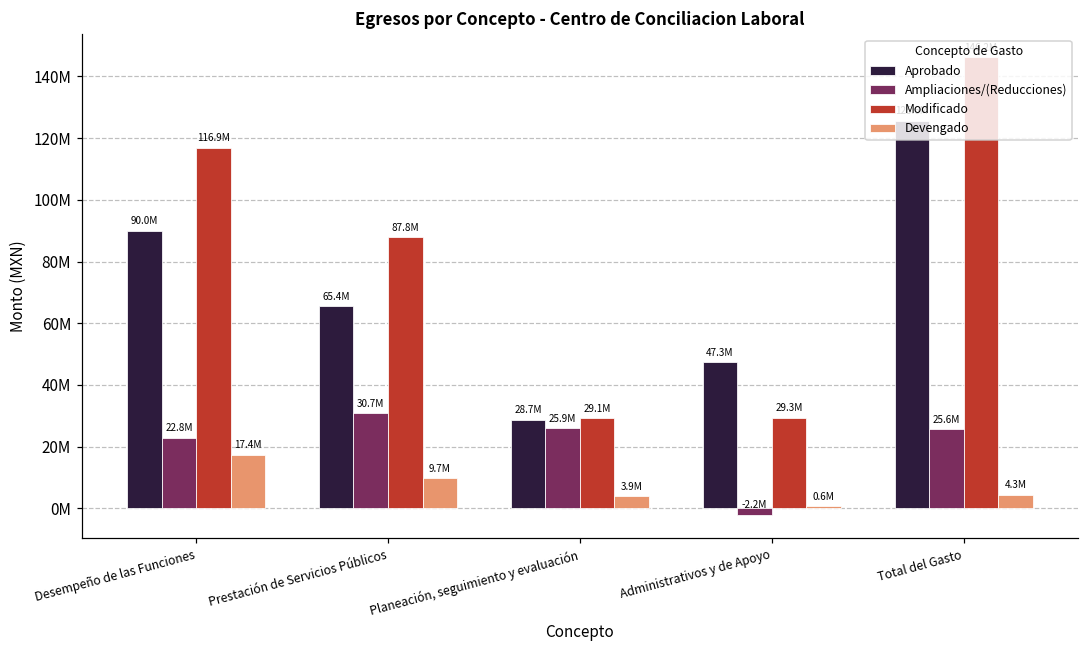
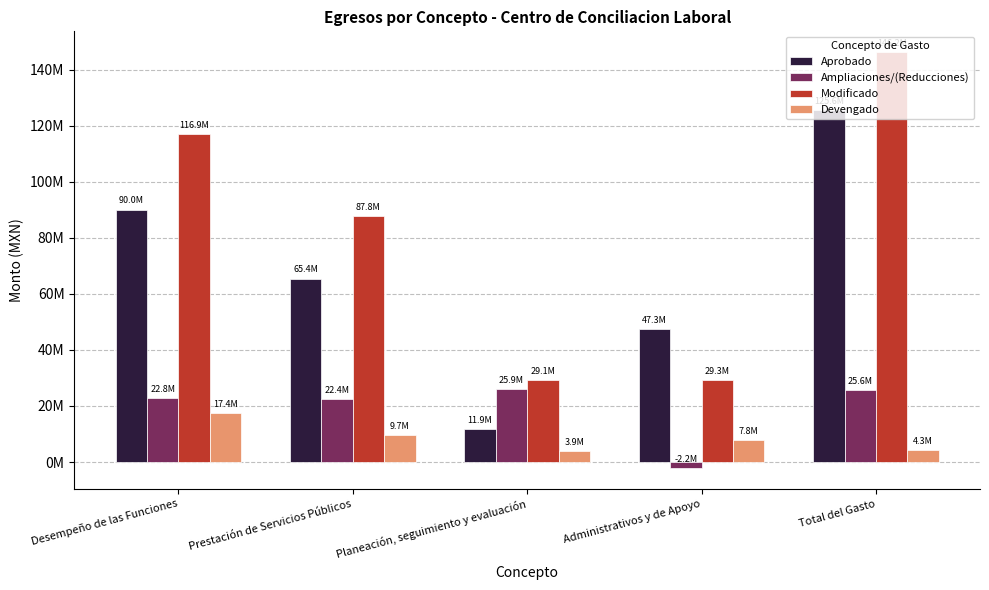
  {
    "Aprobado": {
      "Desempeño de las Funciones": "90.0M",
      "Prestación de Servicios Públicos": "65.4M",
-     "Planeación, seguimiento y evaluación": "28.7M",
+     "Planeación, seguimiento y evaluación": "11.9M",
      "Administrativos y de Apoyo": "47.3M"
    },
    "Ampliaciones/(Reducciones)": {
      "Desempeño de las Funciones": "22.8M",
-     "Prestación de Servicios Públicos": "30.7M",
+     "Prestación de Servicios Públicos": "22.4M",
      "Planeación, seguimiento y evaluación": "25.9M",
      "Administrativos y de Apoyo": "-2.2M",
      "Total del Gasto": "25.6M"
    },
    "Modificado": {
      "Desempeño de las Funciones": "116.9M",
      "Prestación de Servicios Públicos": "87.8M",
      "Planeación, seguimiento y evaluación": "29.1M",
      "Administrativos y de Apoyo": "29.3M"
    },
    "Devengado": {
      "Desempeño de las Funciones": "17.4M",
      "Prestación de Servicios Públicos": "9.7M",
      "Planeación, seguimiento y evaluación": "3.9M",
-     "Administrativos y de Apoyo": "0.6M",
+     "Administrativos y de Apoyo": "7.8M",
      "Total del Gasto": "4.3M"
    }
  }
